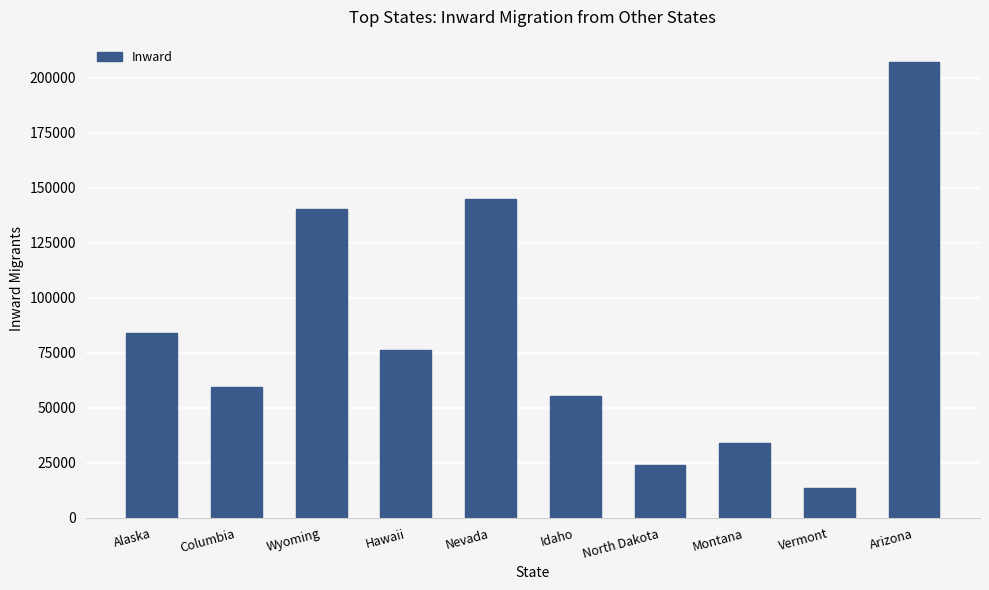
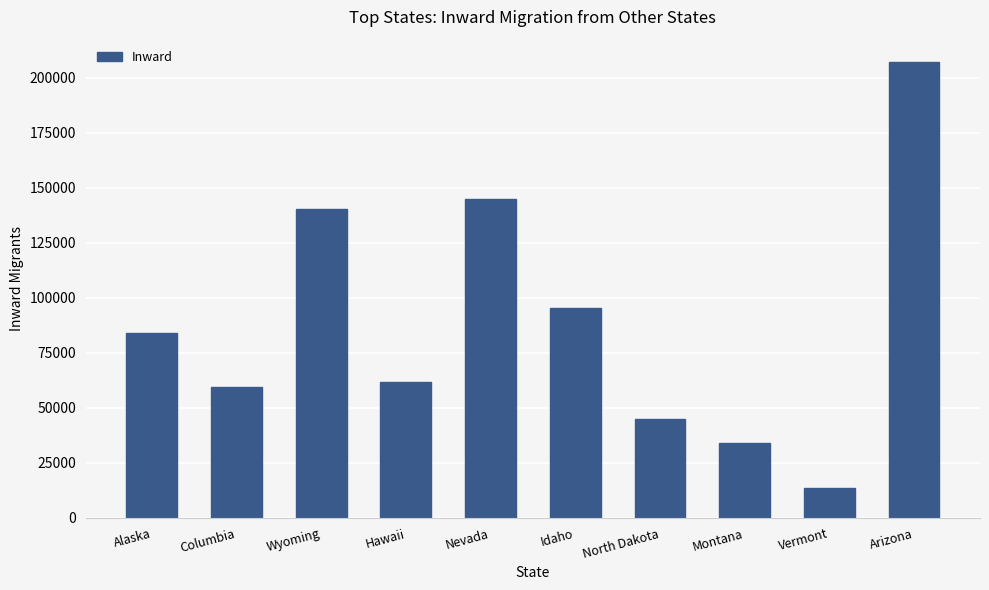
  {
    "Alaska": 84000,
    "Columbia": 60000,
    "Wyoming": 140000,
-   "Hawaii": 76000,
+   "Hawaii": 62000,
    "Nevada": 145000,
-   "Idaho": 55000,
-   "North Dakota": 24000,
+   "Idaho": 95000,
+   "North Dakota": 45000,
    "Montana": 34000,
    "Vermont": 13000,
    "Arizona": 207000
  }
